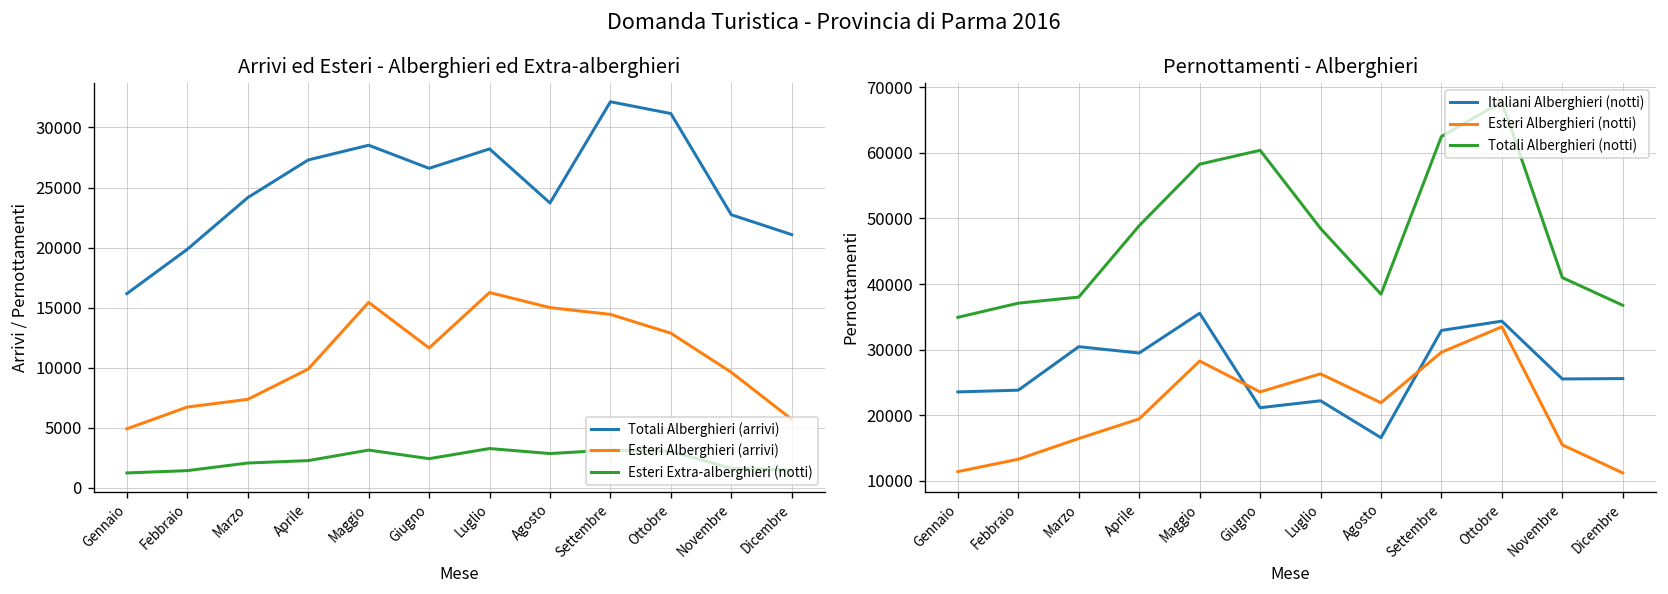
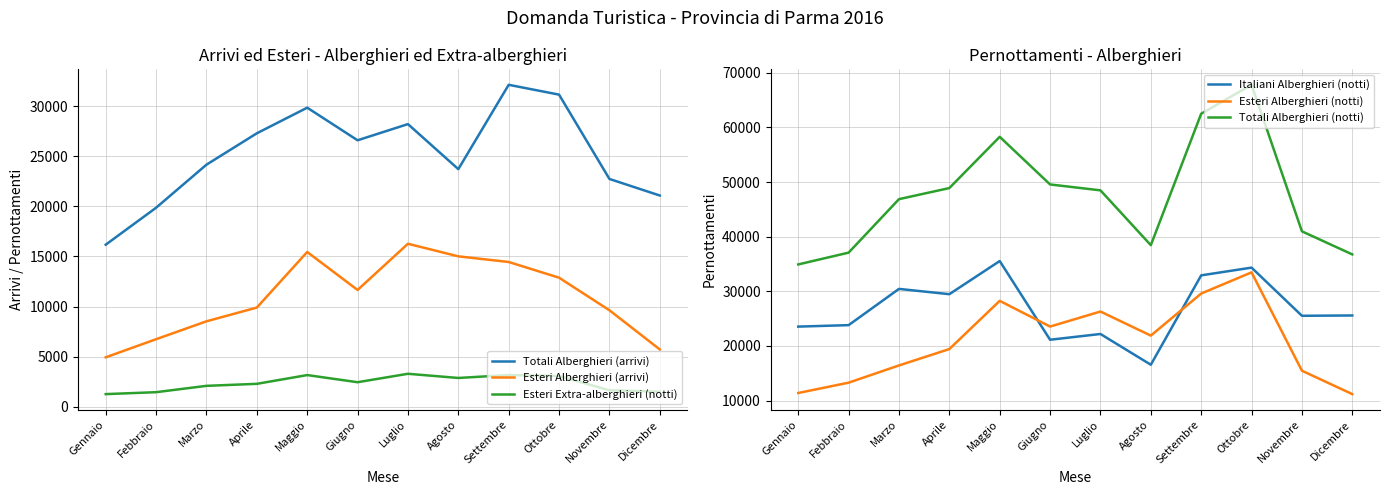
  {
    "Arrivi ed Esteri - Alberghieri ed Extra-alberghieri": {
      "Totali Alberghieri (arrivi)": {
        "Gennaio": 16200,
        "Febbraio": 19900,
        "Marzo": 24200,
        "Aprile": 27300,
-       "Maggio": 28500,
+       "Maggio": 29900,
        "Giugno": 26600,
        "Luglio": 28200,
        "Agosto": 23700,
        "Settembre": 32100,
        "Ottobre": 31200,
        "Novembre": 22700,
        "Dicembre": 21100
      },
      "Esteri Alberghieri (arrivi)": {
        "Gennaio": 4900,
        "Febbraio": 6700,
-       "Marzo": 7400,
+       "Marzo": 8500,
        "Aprile": 9900,
        "Maggio": 15400,
        "Giugno": 11700,
        "Luglio": 16300,
        "Agosto": 15000,
        "Settembre": 14400,
        "Ottobre": 12900,
        "Novembre": 9600,
        "Dicembre": 5700
      },
      "Esteri Extra-alberghieri (notti)": {
        "Gennaio": 1300,
        "Febbraio": 1400,
        "Marzo": 2100,
        "Aprile": 2300,
        "Maggio": 3200,
        "Giugno": 2400,
        "Luglio": 3300,
        "Agosto": 2900
      }
    },
    "Pernottamenti - Alberghieri": {
      "Italiani Alberghieri (notti)": {
        "Gennaio": 24000,
        "Febbraio": 24000,
        "Marzo": 30000,
        "Aprile": 29000,
        "Maggio": 36000,
        "Giugno": 21000,
        "Luglio": 22000,
        "Agosto": 17000,
        "Settembre": 33000,
        "Ottobre": 34000,
        "Novembre": 26000,
        "Dicembre": 26000
      },
      "Esteri Alberghieri (notti)": {
        "Gennaio": 11000,
        "Febbraio": 13000,
        "Marzo": 16000,
        "Aprile": 19000,
        "Maggio": 28000,
        "Giugno": 24000,
        "Luglio": 26000,
        "Agosto": 22000,
        "Settembre": 30000,
        "Ottobre": 33000,
        "Novembre": 15000,
        "Dicembre": 11000
      },
      "Totali Alberghieri (notti)": {
        "Gennaio": 35000,
        "Febbraio": 37000,
-       "Marzo": 38000,
+       "Marzo": 47000,
        "Aprile": 49000,
        "Maggio": 58000,
-       "Giugno": 60000,
+       "Giugno": 50000,
        "Luglio": 48000,
        "Agosto": 38000,
        "Settembre": 63000,
        "Novembre": 41000,
        "Dicembre": 37000
      }
    }
  }
